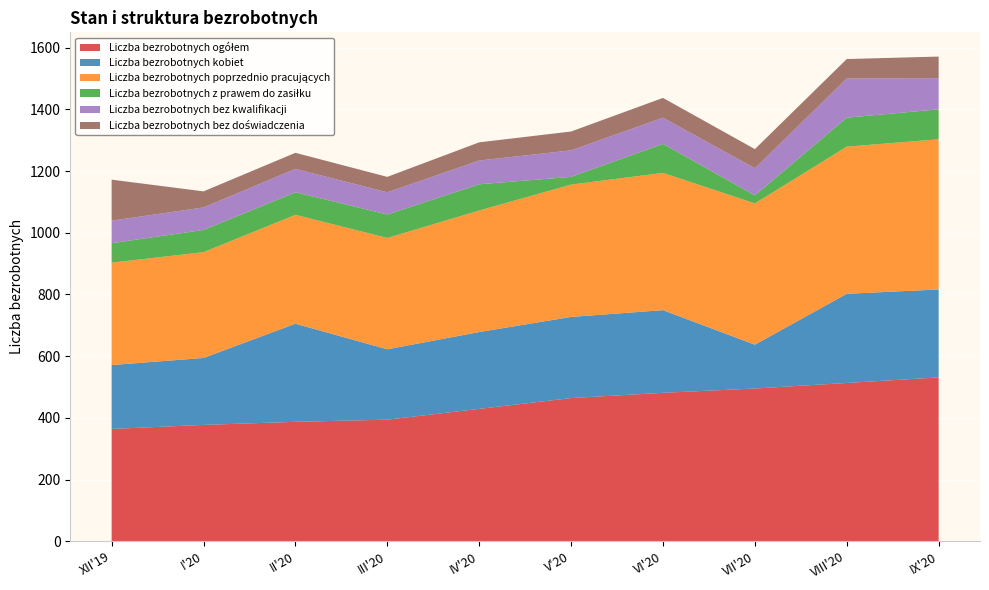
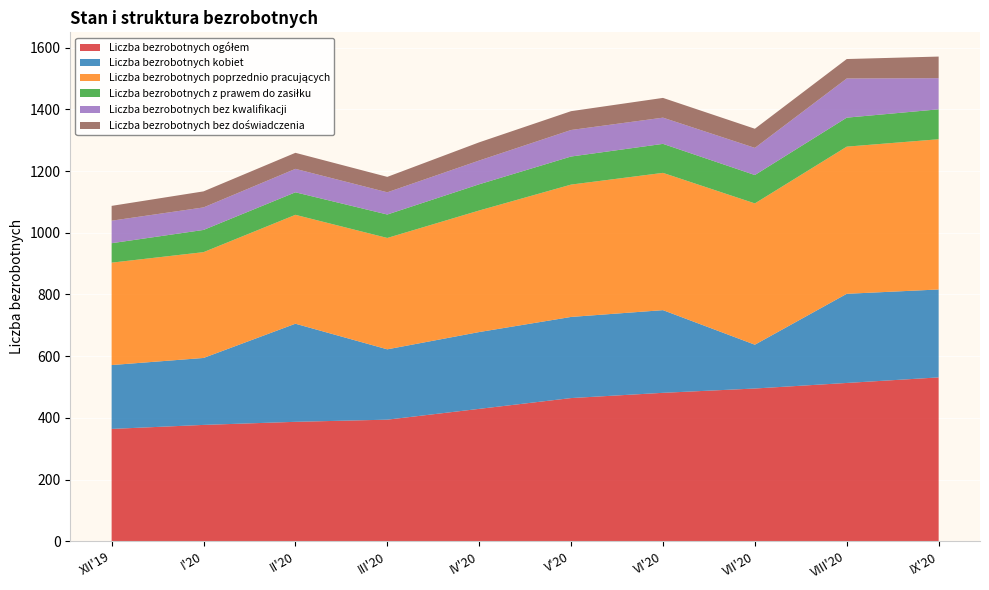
  {
    "Liczba bezrobotnych ogółem": {
      "XII'19": 360,
      "I'20": 380,
      "II'20": 390,
      "III'20": 390,
      "IV'20": 430,
      "V'20": 460,
      "VI'20": 480,
      "VII'20": 500,
      "VIII'20": 510,
      "IX'20": 530
    },
    "Liczba bezrobotnych kobiet": {
      "XII'19": 210,
      "I'20": 220,
      "II'20": 320,
      "III'20": 230,
      "IV'20": 250,
      "V'20": 260,
      "VI'20": 270,
      "VII'20": 140,
      "VIII'20": 290,
      "IX'20": 290
    },
    "Liczba bezrobotnych poprzednio pracujących": {
      "XII'19": 330,
      "I'20": 340,
      "II'20": 350,
      "III'20": 360,
      "IV'20": 390,
      "V'20": 430,
      "VI'20": 450,
      "VII'20": 460,
      "VIII'20": 480,
      "IX'20": 490
    },
    "Liczba bezrobotnych z prawem do zasiłku": {
      "XII'19": 60,
      "I'20": 70,
      "II'20": 70,
      "III'20": 80,
      "IV'20": 90,
-     "V'20": 30,
+     "V'20": 90,
      "VI'20": 90,
-     "VII'20": 30,
+     "VII'20": 90,
      "VIII'20": 90,
      "IX'20": 100
    },
    "Liczba bezrobotnych bez kwalifikacji": {
      "XII'19": 70,
      "I'20": 70,
      "II'20": 80,
      "III'20": 70,
      "IV'20": 80,
      "V'20": 90,
      "VI'20": 90,
      "VII'20": 90,
      "VIII'20": 130,
      "IX'20": 100
    },
    "Liczba bezrobotnych bez doświadczenia": {
-     "XII'19": 130,
+     "XII'19": 50,
      "I'20": 50,
      "II'20": 50,
      "III'20": 50,
      "IV'20": 60,
      "V'20": 60,
      "VI'20": 60,
      "VII'20": 60,
      "VIII'20": 60,
      "IX'20": 70
    }
  }
